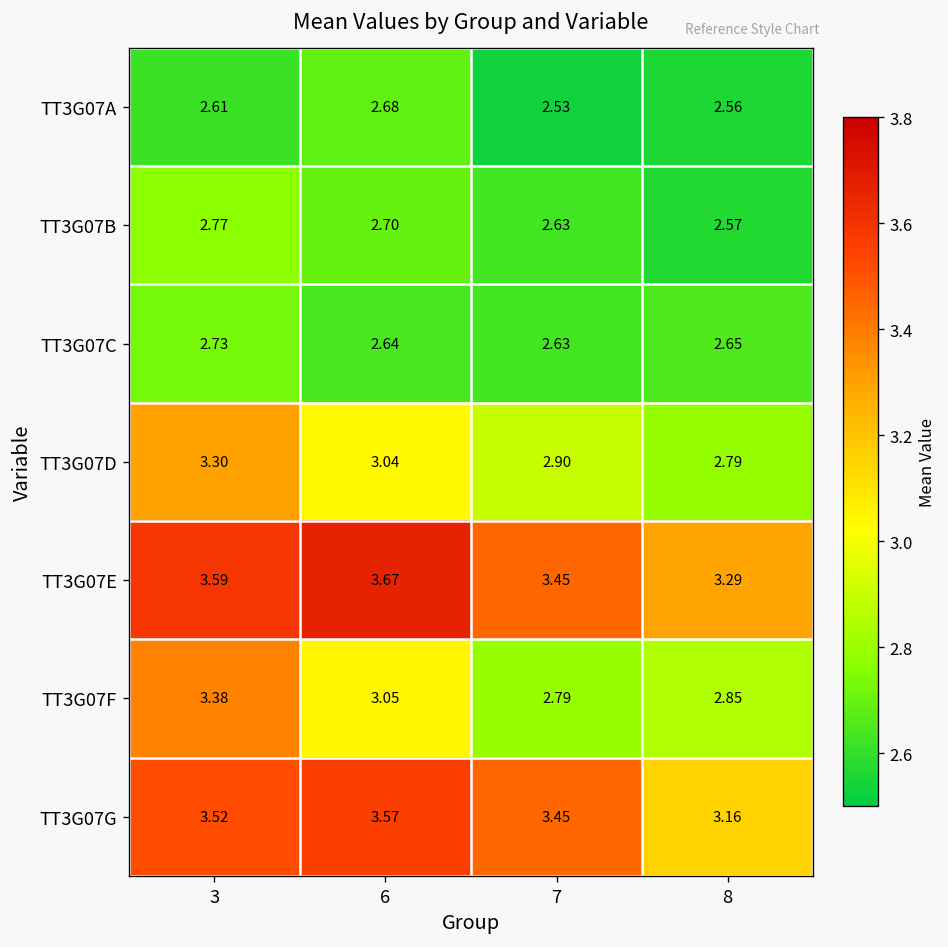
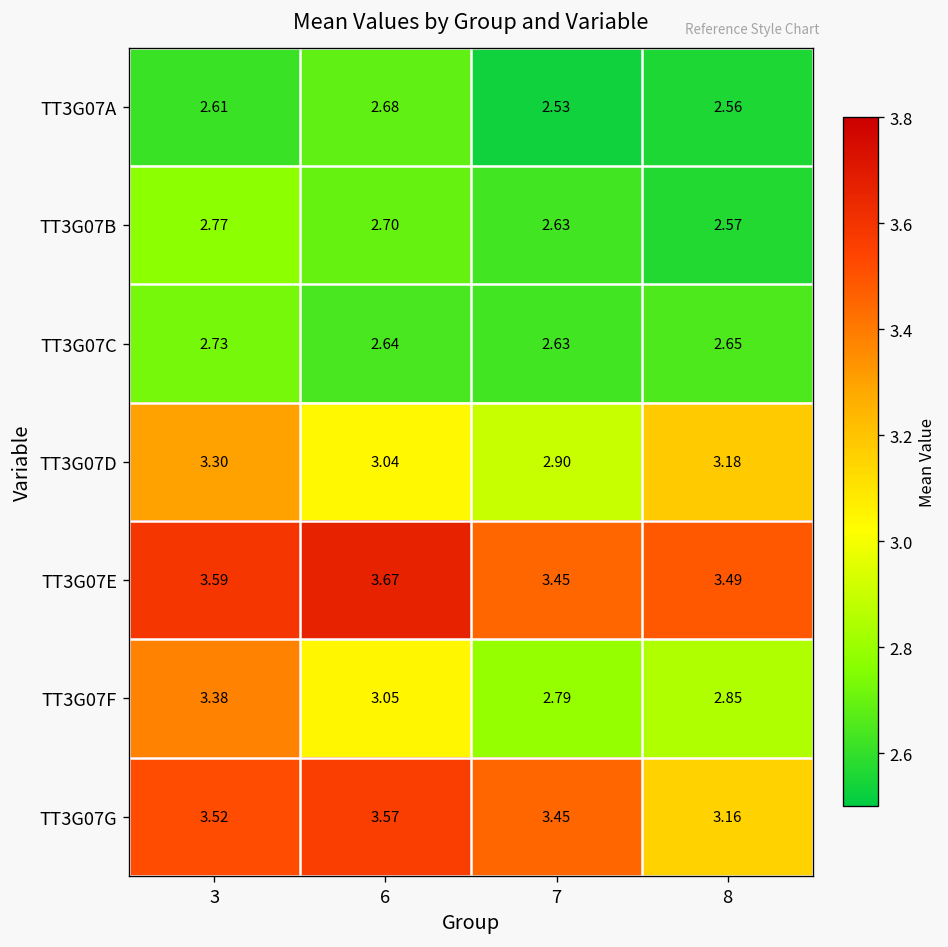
  {
    "TT3G07A": {
      "3": 2.61,
      "6": 2.68,
      "7": 2.53,
      "8": 2.56
    },
    "TT3G07B": {
      "3": 2.77,
      "6": 2.70,
      "7": 2.63,
      "8": 2.57
    },
    "TT3G07C": {
      "3": 2.73,
      "6": 2.64,
      "7": 2.63,
      "8": 2.65
    },
    "TT3G07D": {
      "3": 3.30,
      "6": 3.04,
      "7": 2.90,
-     "8": 2.79
+     "8": 3.18
    },
    "TT3G07E": {
      "3": 3.59,
      "6": 3.67,
      "7": 3.45,
-     "8": 3.29
+     "8": 3.49
    },
    "TT3G07F": {
      "3": 3.38,
      "6": 3.05,
      "7": 2.79,
      "8": 2.85
    },
    "TT3G07G": {
      "3": 3.52,
      "6": 3.57,
      "7": 3.45,
      "8": 3.16
    }
  }
